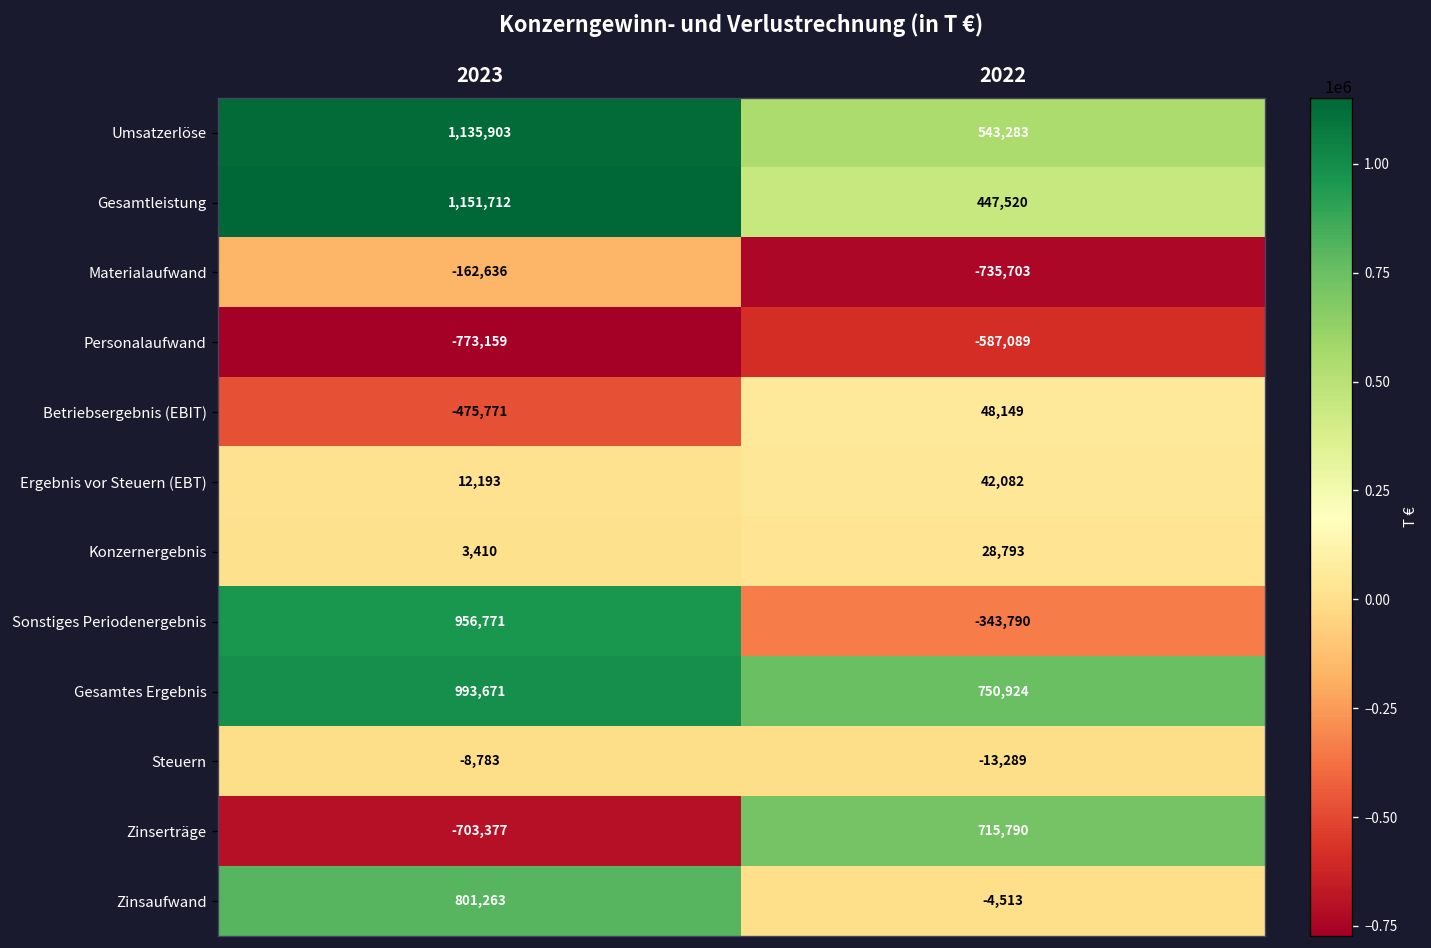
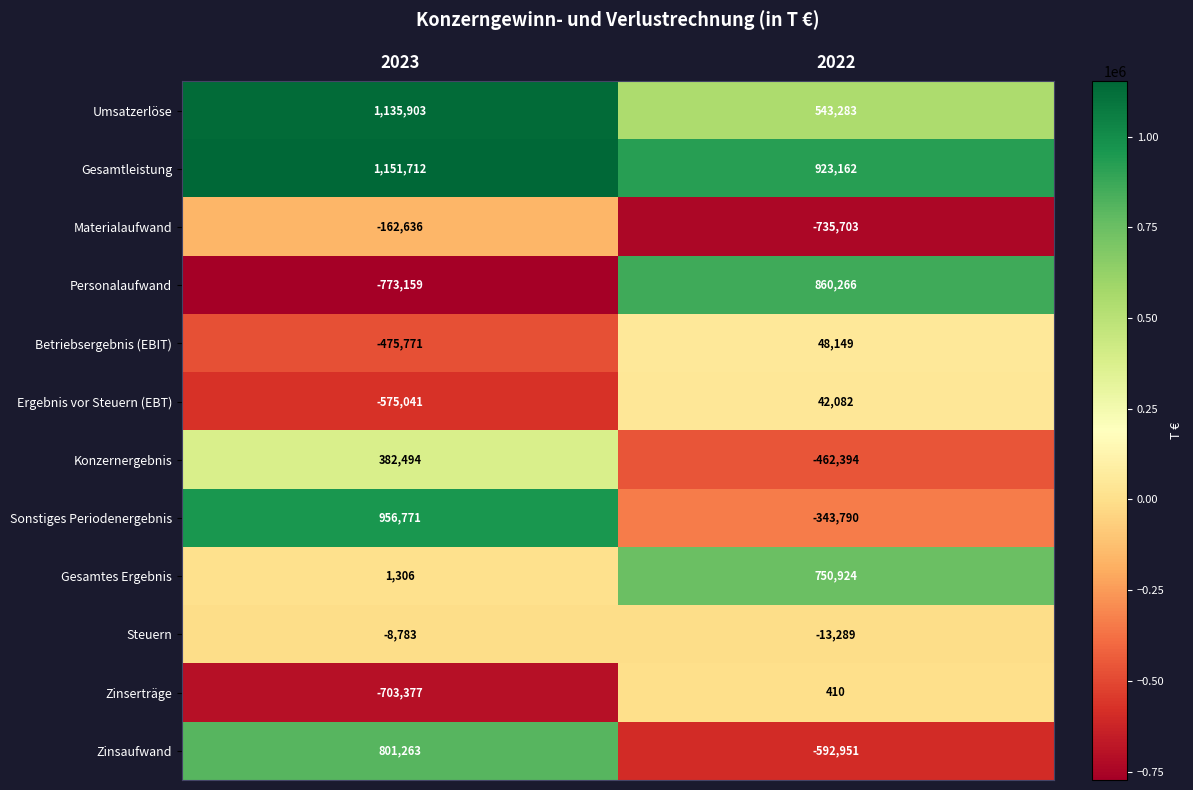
  {
    "Umsatzerlöse": {
      "2023": "1,135,903",
      "2022": "543,283"
    },
    "Gesamtleistung": {
      "2023": "1,151,712",
-     "2022": "447,520"
+     "2022": "923,162"
    },
    "Materialaufwand": {
      "2023": "-162,636",
      "2022": "-735,703"
    },
    "Personalaufwand": {
      "2023": "-773,159",
-     "2022": "-587,089"
+     "2022": "860,266"
    },
    "Betriebsergebnis (EBIT)": {
      "2023": "-475,771",
      "2022": "48,149"
    },
    "Ergebnis vor Steuern (EBT)": {
-     "2023": "12,193",
+     "2023": "-575,041",
      "2022": "42,082"
    },
    "Konzernergebnis": {
-     "2023": "3,410",
-     "2022": "28,793"
+     "2023": "382,494",
+     "2022": "-462,394"
    },
    "Sonstiges Periodenergebnis": {
      "2023": "956,771",
      "2022": "-343,790"
    },
    "Gesamtes Ergebnis": {
-     "2023": "993,671",
+     "2023": "1,306",
      "2022": "750,924"
    },
    "Steuern": {
      "2023": "-8,783",
      "2022": "-13,289"
    },
    "Zinserträge": {
      "2023": "-703,377",
-     "2022": "715,790"
+     "2022": "410"
    },
    "Zinsaufwand": {
      "2023": "801,263",
-     "2022": "-4,513"
+     "2022": "-592,951"
    }
  }
